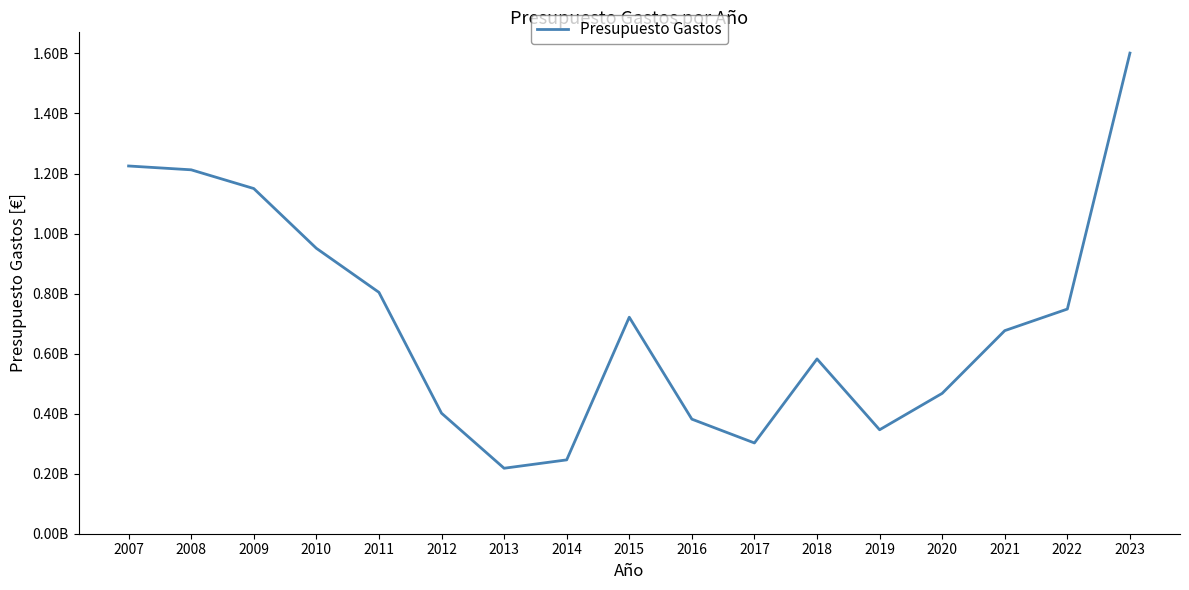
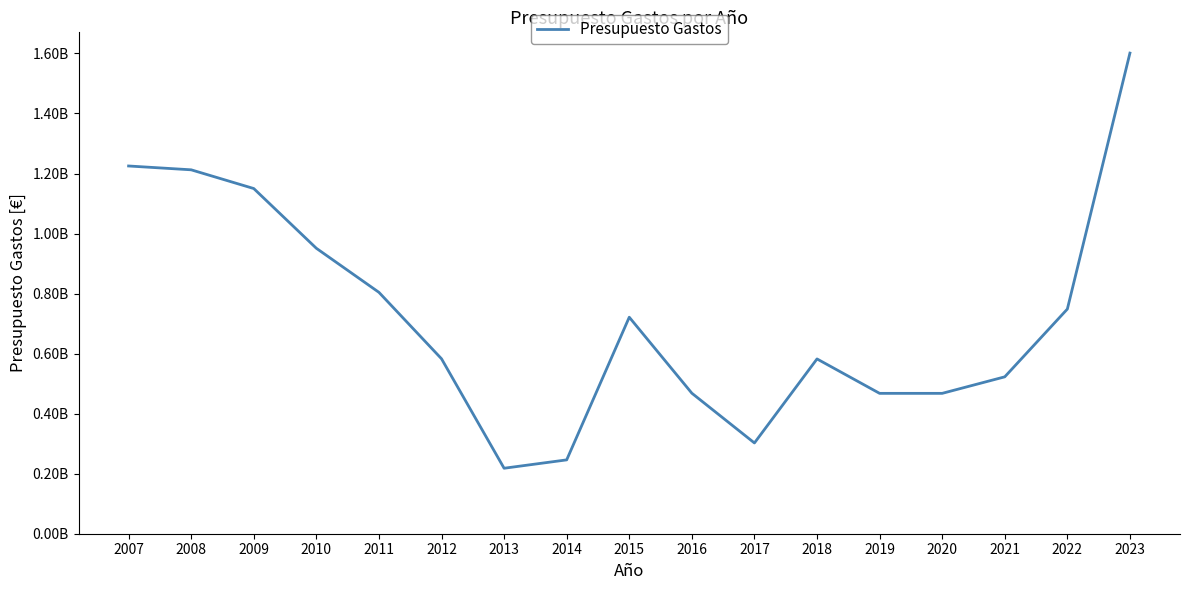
  {
    "2007": 1230000000,
    "2008": 1210000000,
    "2009": 1150000000,
    "2010": 950000000,
    "2011": 800000000,
-   "2012": 400000000,
+   "2012": 580000000,
    "2013": 220000000,
    "2014": 250000000,
    "2015": 720000000,
-   "2016": 380000000,
+   "2016": 470000000,
    "2017": 300000000,
    "2018": 580000000,
-   "2019": 350000000,
+   "2019": 470000000,
    "2020": 470000000,
-   "2021": 680000000,
+   "2021": 520000000,
    "2022": 750000000,
    "2023": 1600000000
  }
